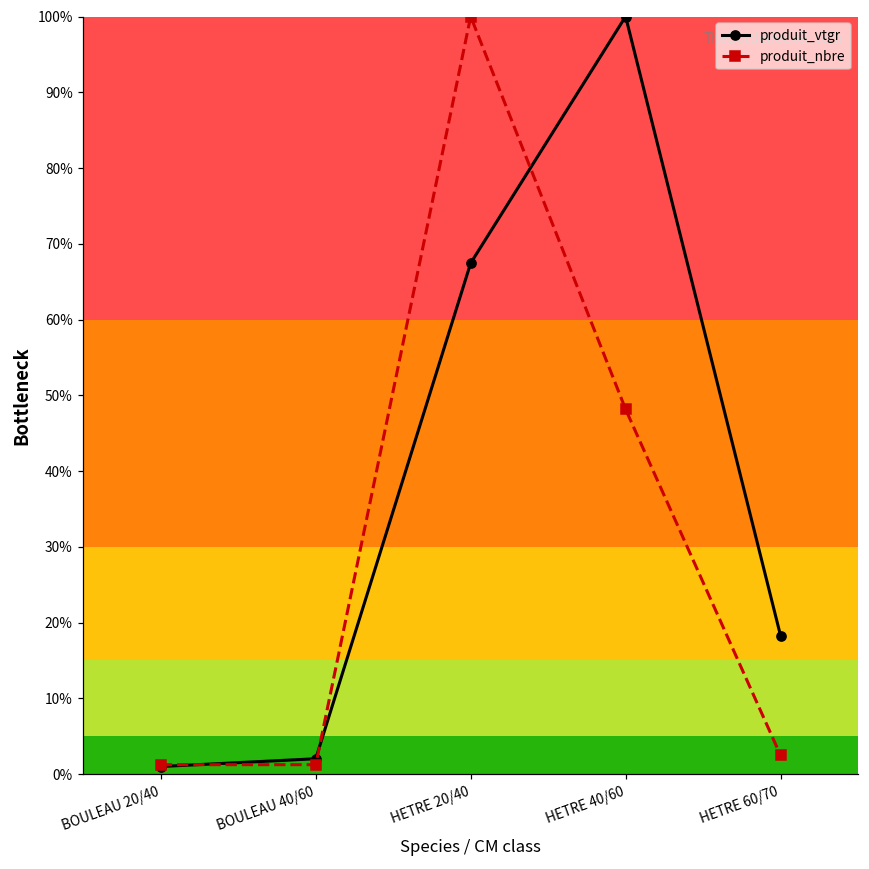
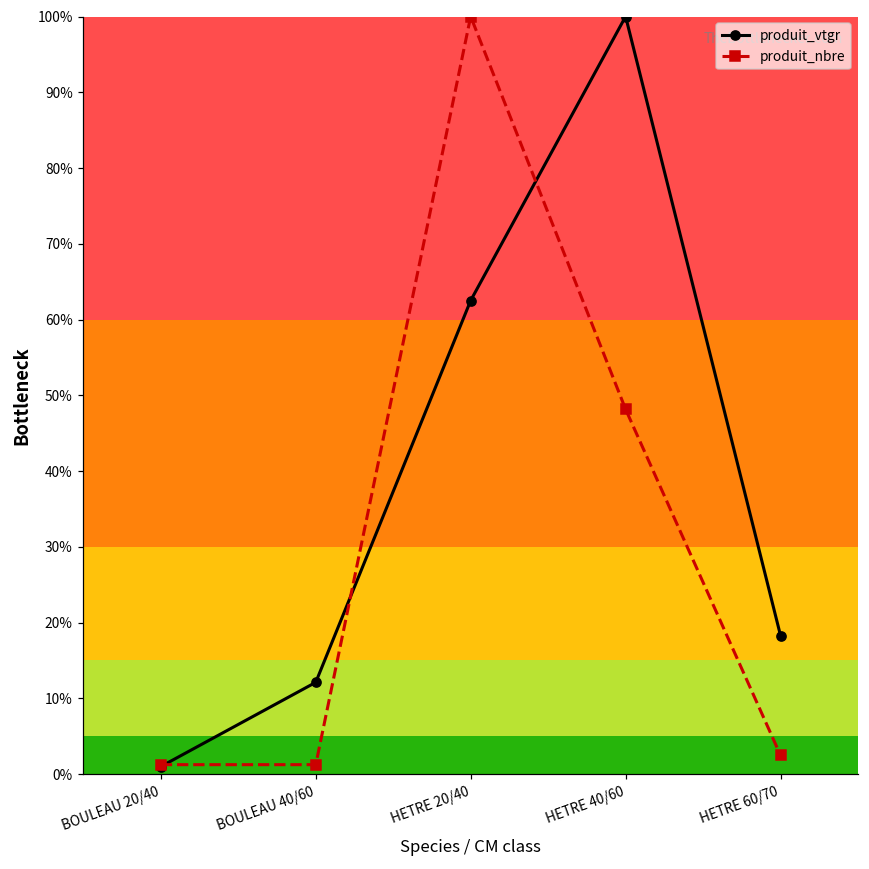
  {
    "produit_vtgr": {
-     "BOULEAU 40/60": "2%",
-     "HETRE 20/40": "67%",
+     "BOULEAU 40/60": "12%",
+     "HETRE 20/40": "63%",
      "HETRE 40/60": "100%",
      "HETRE 60/70": "18%"
    },
    "produit_nbre": {
      "BOULEAU 40/60": "1%",
      "HETRE 20/40": "100%",
      "HETRE 40/60": "48%",
      "HETRE 60/70": "2%"
    }
  }
